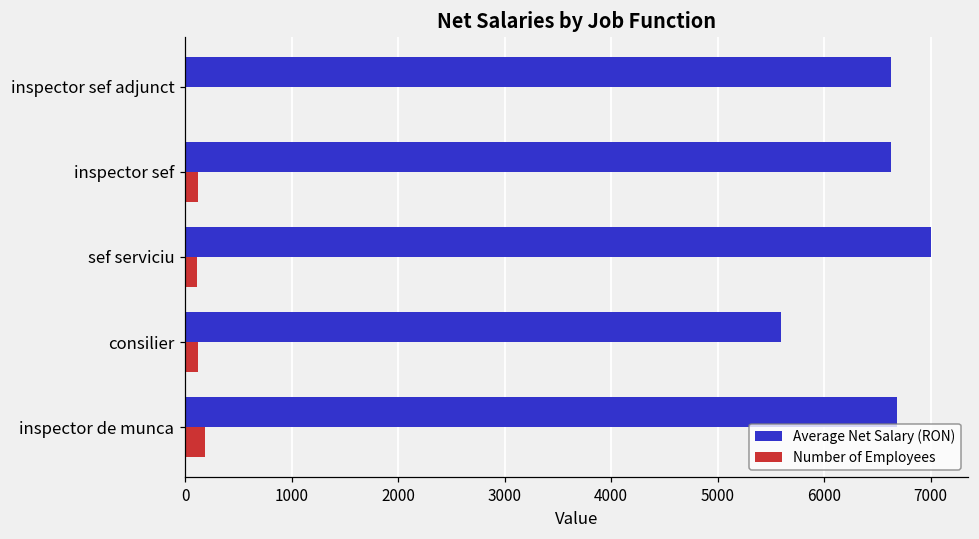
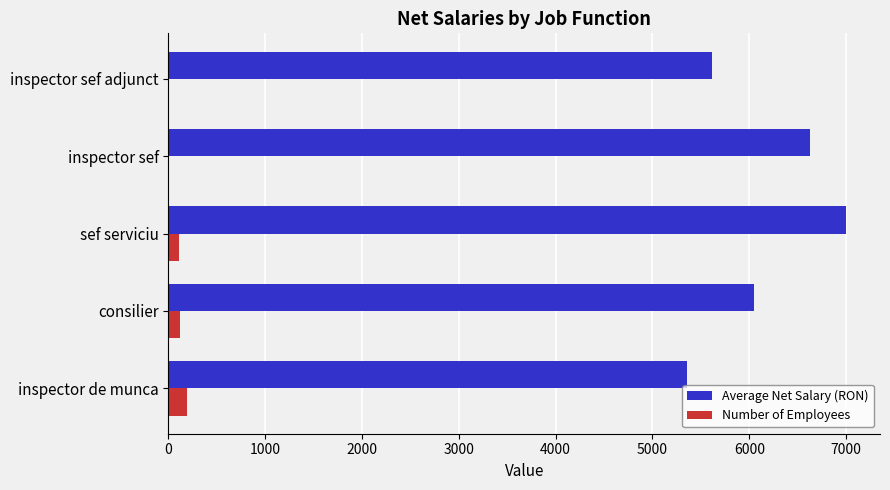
  {
    "Average Net Salary (RON)": {
-     "inspector sef adjunct": 6600,
+     "inspector sef adjunct": 5600,
      "inspector sef": 6600,
      "sef serviciu": 7000,
-     "consilier": 5600,
-     "inspector de munca": 6700
+     "consilier": 6100,
+     "inspector de munca": 5400
    },
    "Number of Employees": {
-     "inspector sef": 100,
+     "inspector sef": 0,
      "sef serviciu": 100,
      "consilier": 100,
      "inspector de munca": 200
    }
  }
